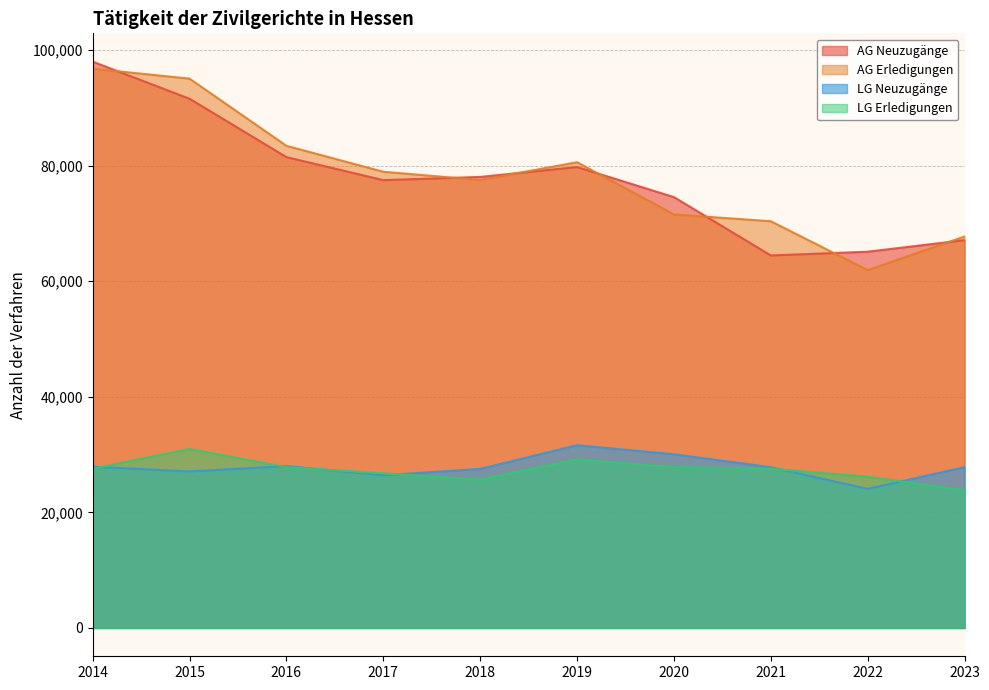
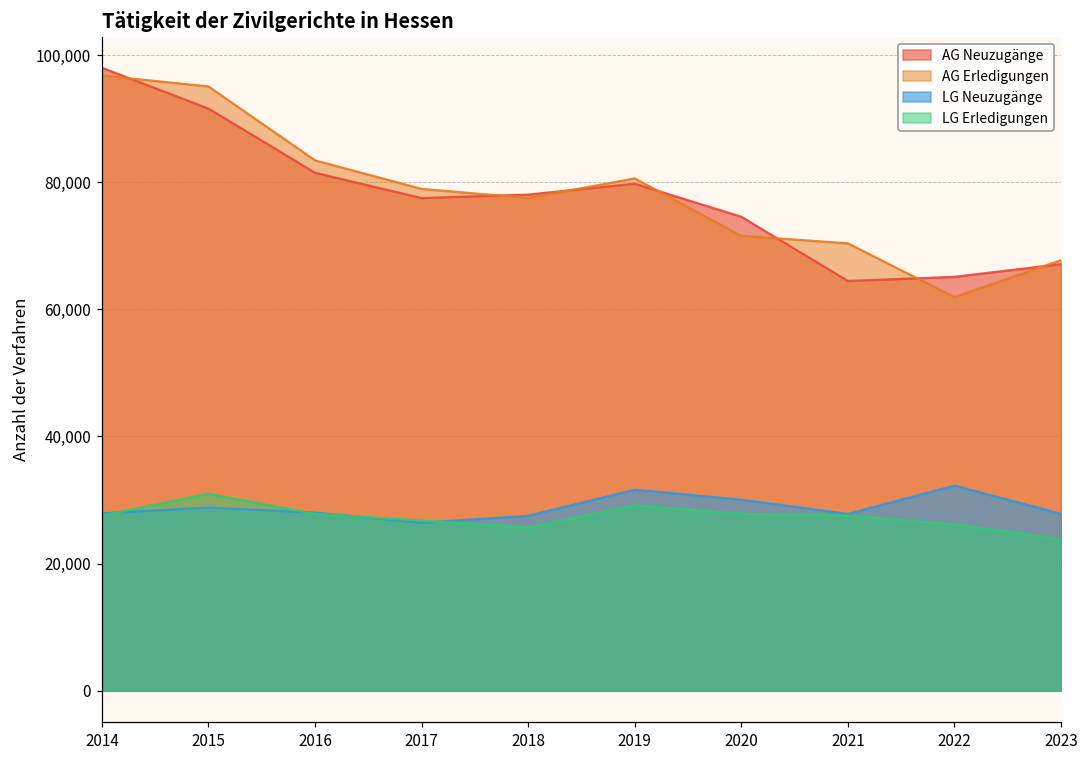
  {
    "LG Neuzugänge": {
-     "2015": "27,000",
+     "2015": "29,000",
      "2018": "28,000",
      "2019": "32,000",
      "2020": "30,000",
-     "2022": "24,000",
+     "2022": "32,000",
      "2023": "28,000"
    },
    "LG Erledigungen": {
      "2015": "31,000",
      "2018": "26,000",
      "2019": "29,000",
      "2020": "28,000",
      "2022": "26,000",
      "2023": "24,000"
    }
  }
